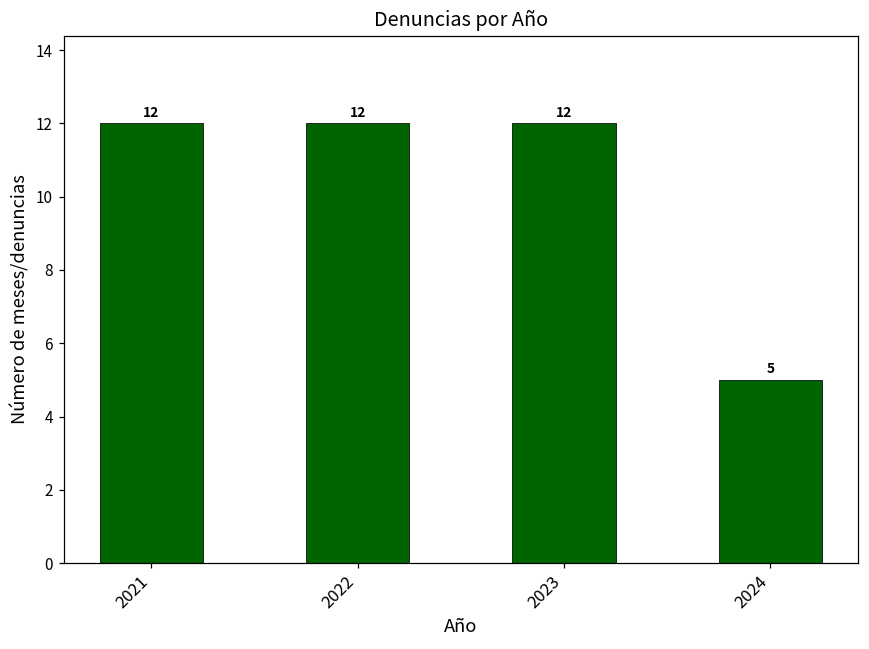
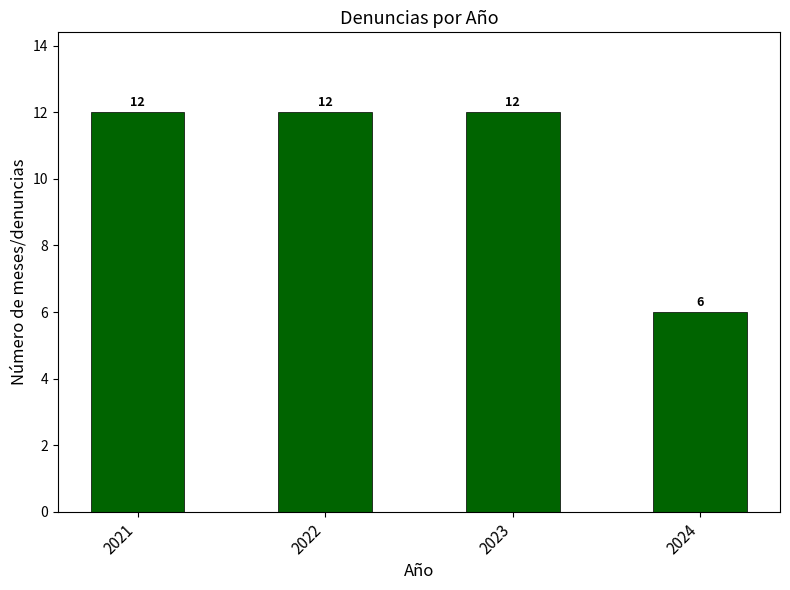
  {
    "2021": 12,
    "2022": 12,
    "2023": 12,
-   "2024": 5
+   "2024": 6
  }
